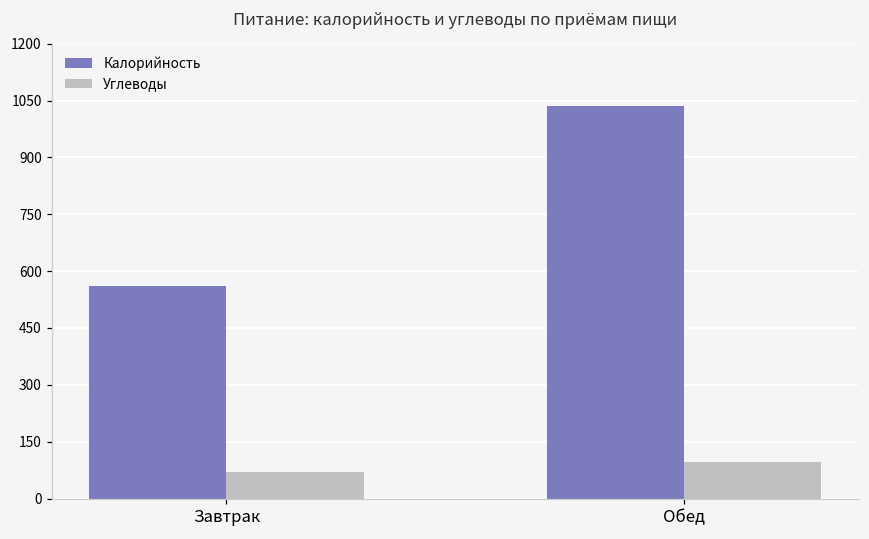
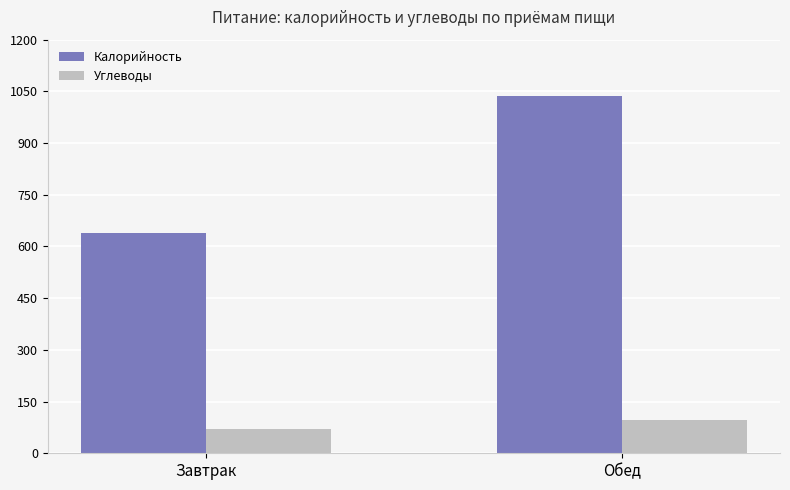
  {
    "Калорийность": {
-     "Завтрак": 560,
+     "Завтрак": 640,
      "Обед": 1040
    },
    "Углеводы": {
      "Завтрак": 70,
      "Обед": 100
    }
  }
